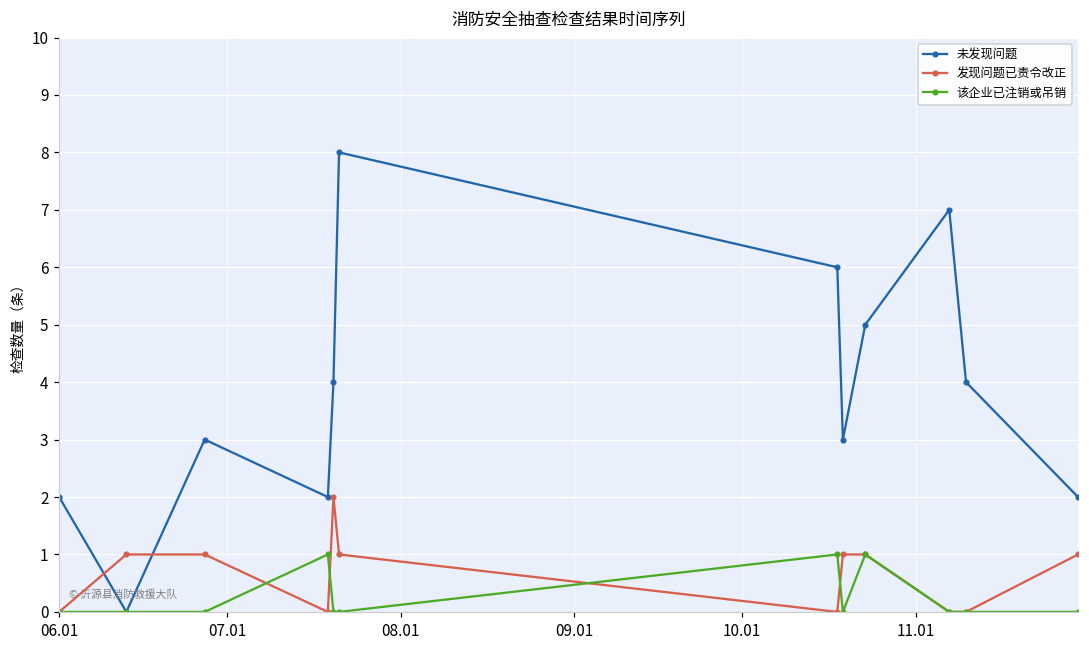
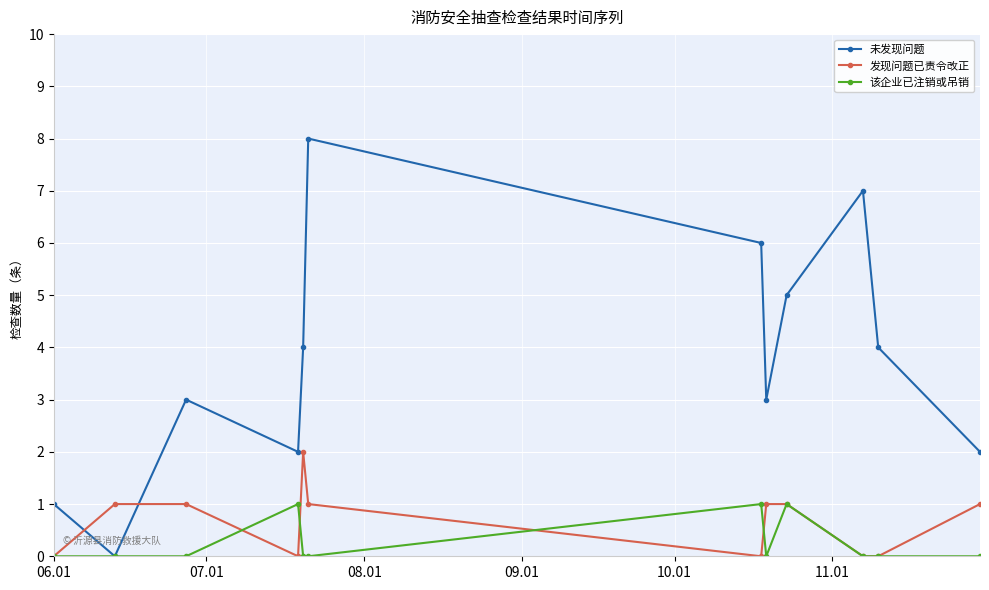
  {
    "未发现问题": {
-     "06.01": 2
+     "06.01": 1
    }
  }
